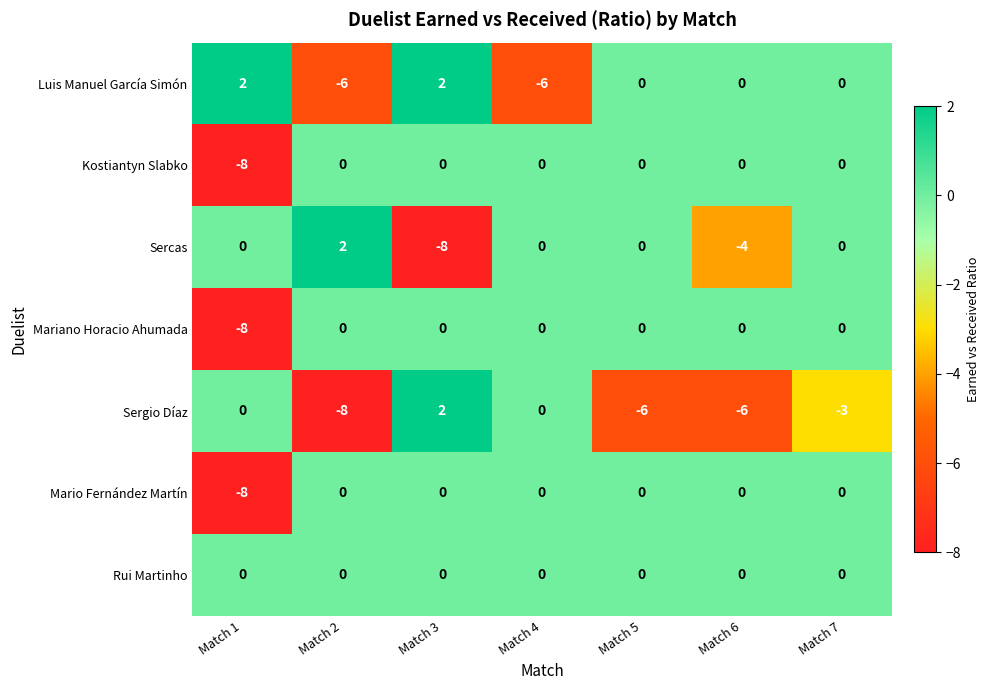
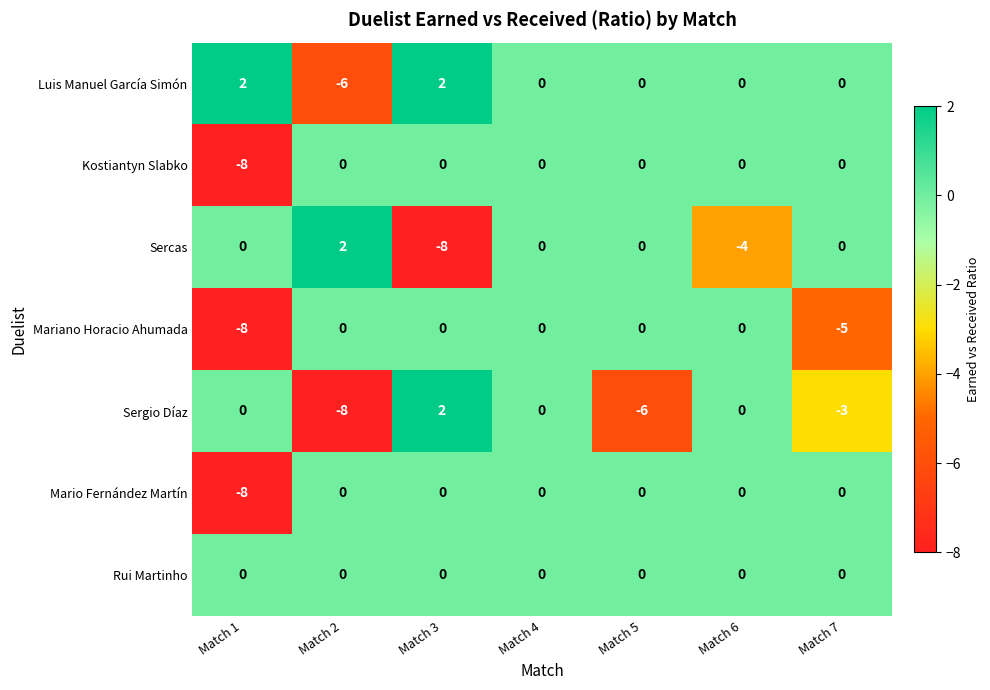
  {
    "Luis Manuel García Simón": {
      "Match 1": 2,
      "Match 2": -6,
      "Match 3": 2,
-     "Match 4": -6,
+     "Match 4": 0,
      "Match 5": 0,
      "Match 6": 0,
      "Match 7": 0
    },
    "Kostiantyn Slabko": {
      "Match 1": -8,
      "Match 2": 0,
      "Match 3": 0,
      "Match 4": 0,
      "Match 5": 0,
      "Match 6": 0,
      "Match 7": 0
    },
    "Sercas": {
      "Match 1": 0,
      "Match 2": 2,
      "Match 3": -8,
      "Match 4": 0,
      "Match 5": 0,
      "Match 6": -4,
      "Match 7": 0
    },
    "Mariano Horacio Ahumada": {
      "Match 1": -8,
      "Match 2": 0,
      "Match 3": 0,
      "Match 4": 0,
      "Match 5": 0,
      "Match 6": 0,
-     "Match 7": 0
+     "Match 7": -5
    },
    "Sergio Díaz": {
      "Match 1": 0,
      "Match 2": -8,
      "Match 3": 2,
      "Match 4": 0,
      "Match 5": -6,
-     "Match 6": -6,
+     "Match 6": 0,
      "Match 7": -3
    },
    "Mario Fernández Martín": {
      "Match 1": -8,
      "Match 2": 0,
      "Match 3": 0,
      "Match 4": 0,
      "Match 5": 0,
      "Match 6": 0,
      "Match 7": 0
    },
    "Rui Martinho": {
      "Match 1": 0,
      "Match 2": 0,
      "Match 3": 0,
      "Match 4": 0,
      "Match 5": 0,
      "Match 6": 0,
      "Match 7": 0
    }
  }
